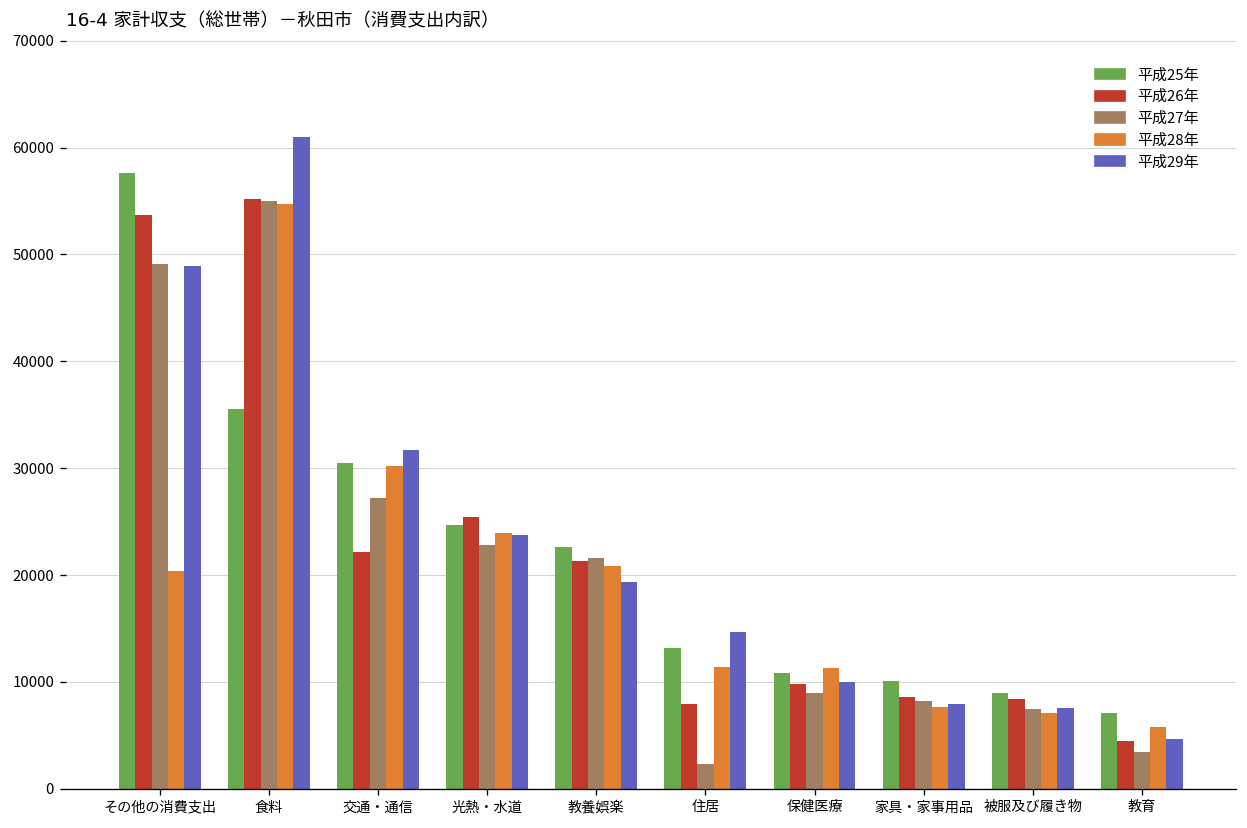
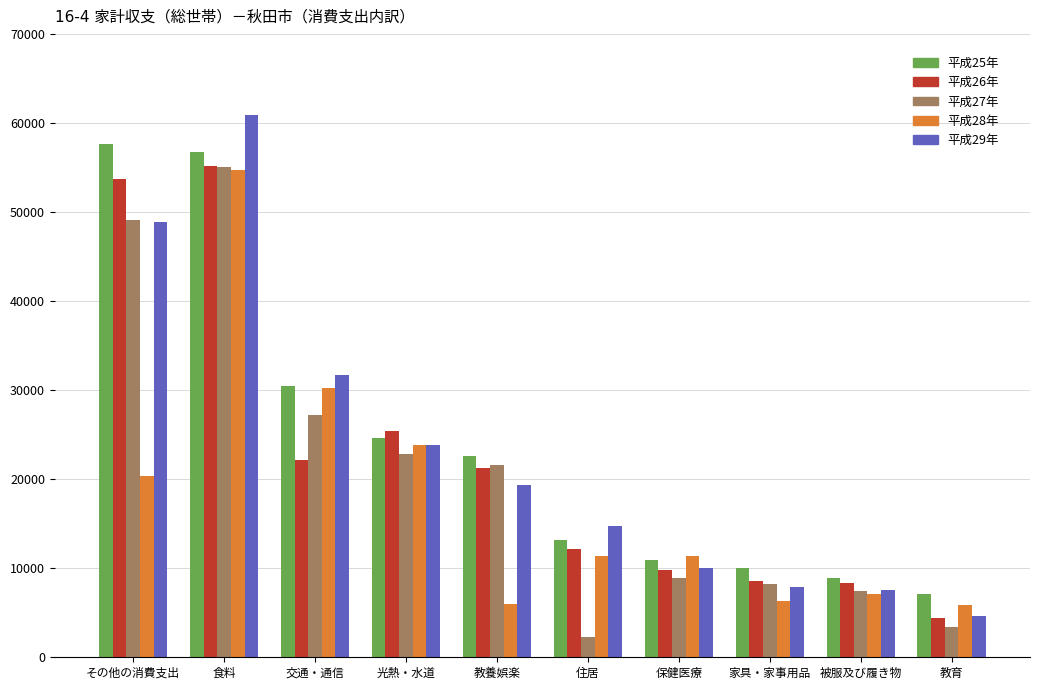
  {
    "平成25年": {
      "その他の消費支出": 58000,
-     "食料": 36000,
+     "食料": 57000,
      "交通・通信": 30000,
      "光熱・水道": 25000,
      "教養娯楽": 23000,
      "住居": 13000,
      "保健医療": 11000,
      "家具・家事用品": 10000,
      "被服及び履き物": 9000,
      "教育": 7000
    },
    "平成26年": {
      "その他の消費支出": 54000,
      "食料": 55000,
      "交通・通信": 22000,
      "光熱・水道": 25000,
      "教養娯楽": 21000,
-     "住居": 8000,
+     "住居": 12000,
      "保健医療": 10000,
      "家具・家事用品": 9000,
      "被服及び履き物": 8000,
      "教育": 4000
    },
    "平成27年": {
      "その他の消費支出": 49000,
      "食料": 55000,
      "交通・通信": 27000,
      "光熱・水道": 23000,
      "教養娯楽": 22000,
      "住居": 2000,
      "保健医療": 9000,
      "家具・家事用品": 8000,
      "被服及び履き物": 7000,
      "教育": 3000
    },
    "平成28年": {
      "その他の消費支出": 20000,
      "食料": 55000,
      "交通・通信": 30000,
      "光熱・水道": 24000,
-     "教養娯楽": 21000,
+     "教養娯楽": 6000,
      "住居": 11000,
      "保健医療": 11000,
-     "家具・家事用品": 8000,
+     "家具・家事用品": 6000,
      "被服及び履き物": 7000,
      "教育": 6000
    },
    "平成29年": {
      "その他の消費支出": 49000,
      "食料": 61000,
      "交通・通信": 32000,
      "光熱・水道": 24000,
      "教養娯楽": 19000,
      "住居": 15000,
      "保健医療": 10000,
      "家具・家事用品": 8000,
      "被服及び履き物": 8000,
      "教育": 5000
    }
  }
